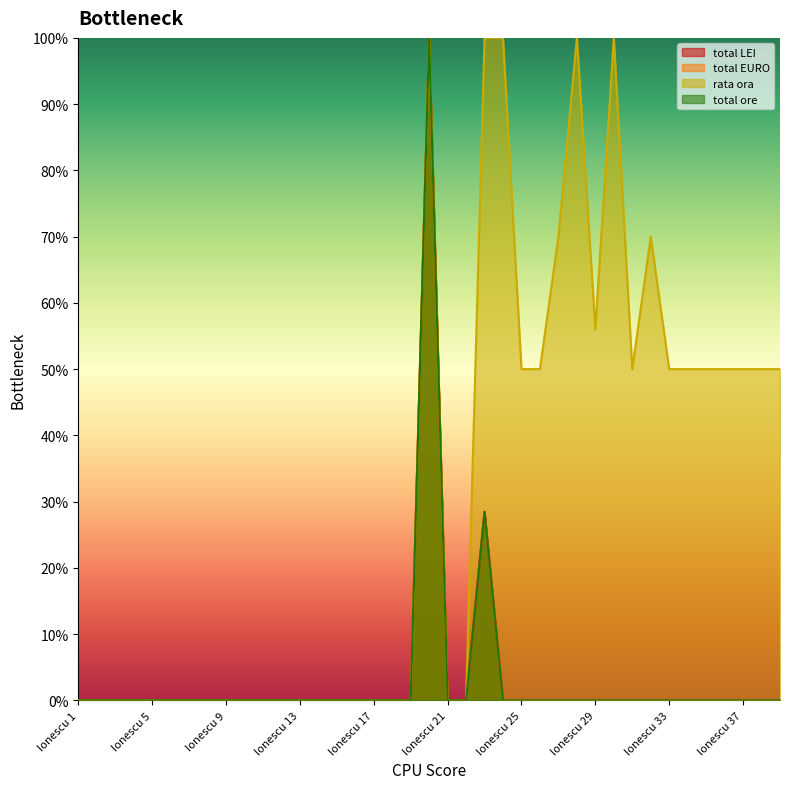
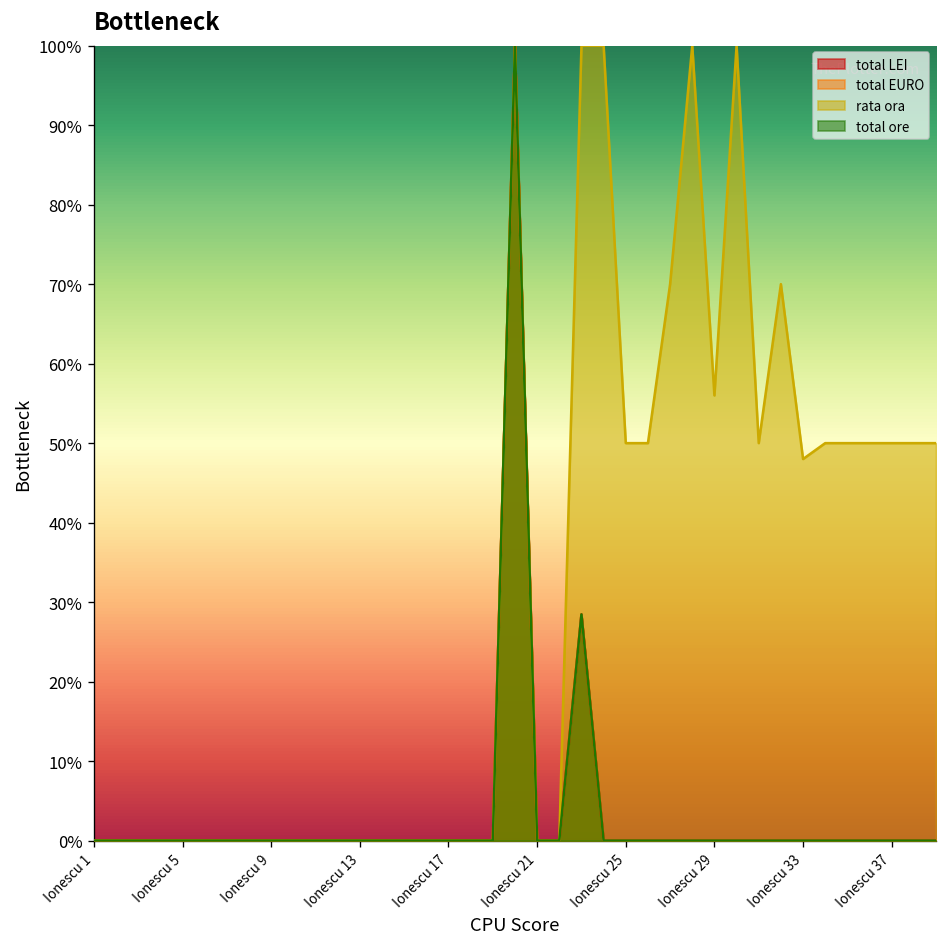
  {
    "total ore": {
      "Ionescu 25": "0%",
      "Ionescu 29": "0%",
      "Ionescu 33": "0%",
      "Ionescu 37": "0%"
    },
    "rata ora": {
      "Ionescu 25": "50%",
      "Ionescu 29": "56%",
-     "Ionescu 33": "50%",
+     "Ionescu 33": "48%",
      "Ionescu 37": "50%"
    }
  }
